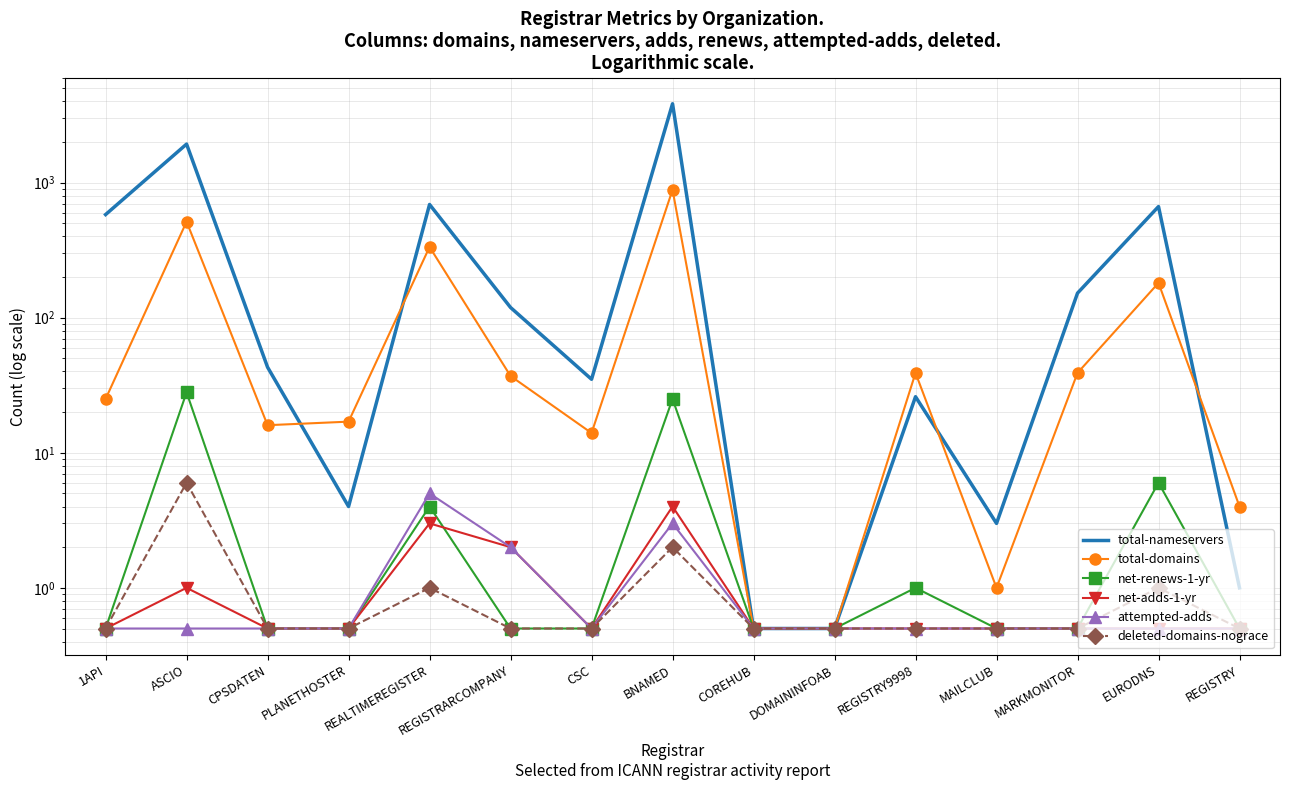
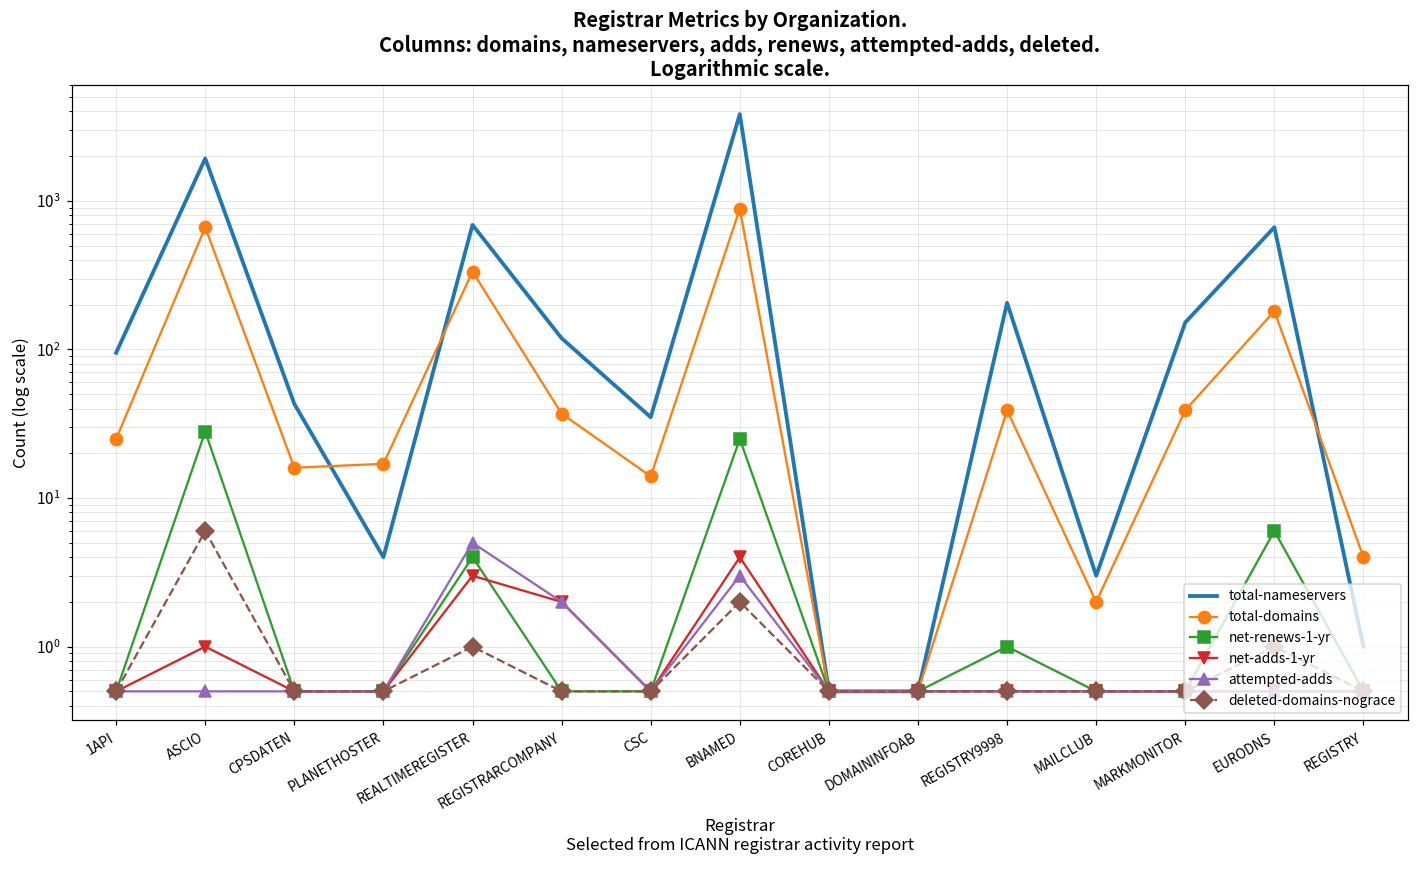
  {
    "total-nameservers": {
-     "1API": 580,
+     "1API": 100,
      "ASCIO": 1900,
      "CPSDATEN": 43,
      "PLANETHOSTER": 4,
      "REALTIMEREGISTER": 700,
      "REGISTRARCOMPANY": 120,
      "CSC": 35,
      "BNAMED": 3800,
-     "REGISTRY9998": 26,
+     "REGISTRY9998": 210,
      "MAILCLUB": 3,
      "MARKMONITOR": 150,
      "EURODNS": 700
    },
    "total-domains": {
      "1API": 25,
-     "ASCIO": 510,
+     "ASCIO": 700,
      "CPSDATEN": 16,
      "PLANETHOSTER": 17,
      "REALTIMEREGISTER": 330,
      "REGISTRARCOMPANY": 37,
      "CSC": 14,
      "BNAMED": 900,
      "REGISTRY9998": 39,
-     "MAILCLUB": 1,
+     "MAILCLUB": 2,
      "MARKMONITOR": 39,
      "EURODNS": 180,
      "REGISTRY": 4
    },
    "net-renews-1-yr": {
      "ASCIO": 28,
      "REALTIMEREGISTER": 4,
      "BNAMED": 25,
      "REGISTRY9998": 1,
      "EURODNS": 6
    },
    "net-adds-1-yr": {
      "ASCIO": 1,
      "REALTIMEREGISTER": 3,
      "BNAMED": 4
    },
    "attempted-adds": {
      "ASCIO": 0.50,
      "REALTIMEREGISTER": 5,
      "BNAMED": 3
    },
    "deleted-domains-nograce": {
      "ASCIO": 6,
      "REALTIMEREGISTER": 1,
      "BNAMED": 2
    }
  }
